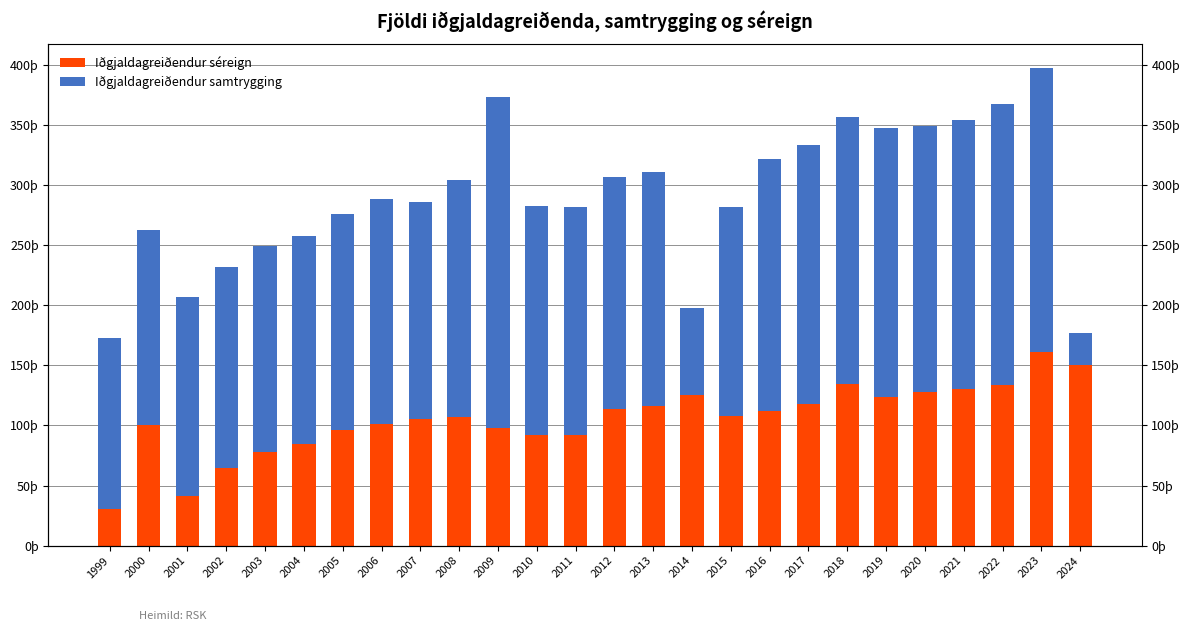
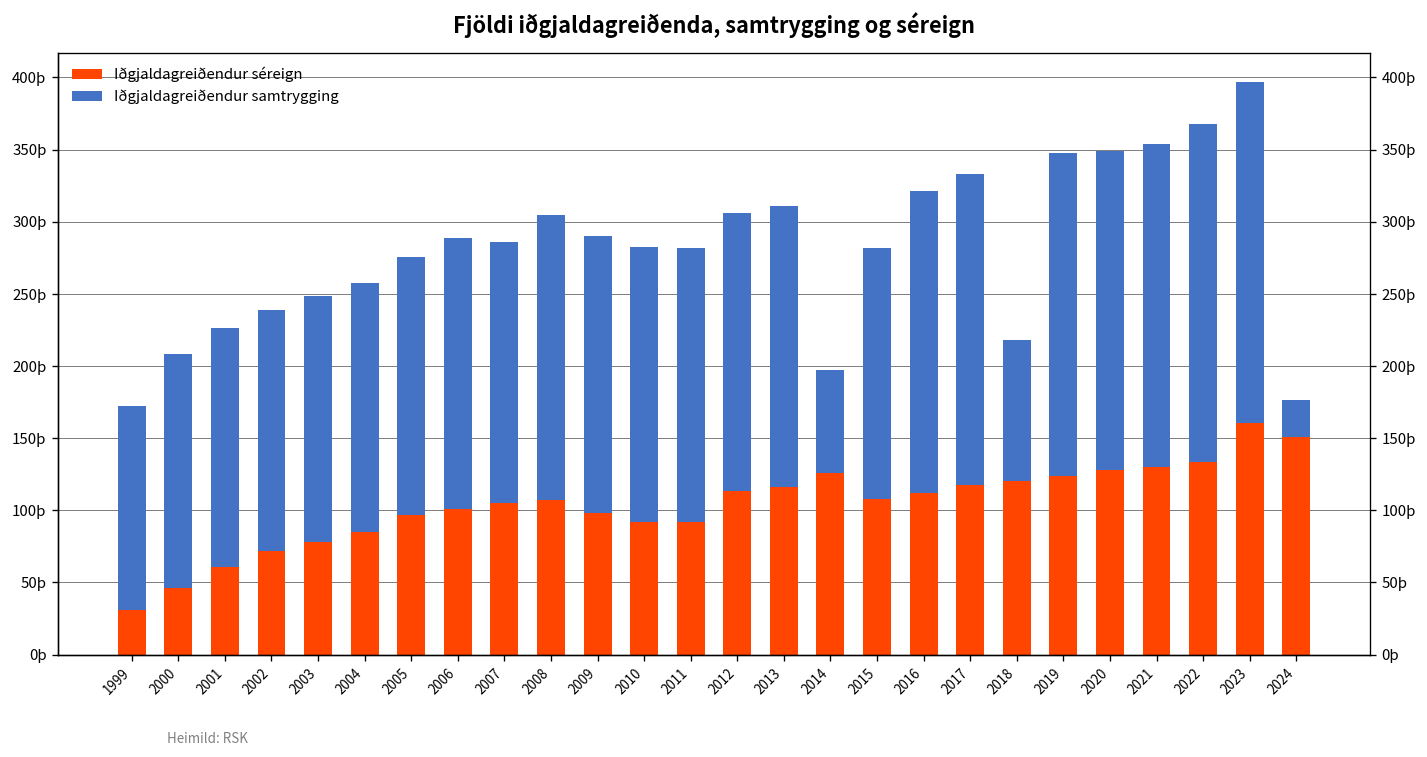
  {
    "Iðgjaldagreiðendur séreign": {
      "1999": "31þ",
-     "2000": "100þ",
-     "2001": "41þ",
-     "2002": "64þ",
+     "2000": "46þ",
+     "2001": "61þ",
+     "2002": "72þ",
      "2003": "78þ",
      "2004": "85þ",
      "2005": "97þ",
      "2006": "101þ",
      "2007": "105þ",
      "2008": "107þ",
      "2009": "98þ",
      "2010": "92þ",
      "2011": "92þ",
      "2012": "113þ",
      "2013": "116þ",
      "2014": "125þ",
      "2015": "108þ",
      "2016": "112þ",
      "2017": "118þ",
-     "2018": "134þ",
+     "2018": "120þ",
      "2019": "124þ",
      "2020": "128þ",
      "2021": "130þ",
      "2022": "134þ",
      "2023": "161þ",
      "2024": "151þ"
    },
    "Iðgjaldagreiðendur samtrygging": {
      "1999": "141þ",
      "2000": "162þ",
      "2001": "166þ",
      "2002": "167þ",
      "2003": "171þ",
      "2004": "173þ",
      "2005": "179þ",
      "2006": "187þ",
      "2007": "180þ",
      "2008": "197þ",
-     "2009": "275þ",
+     "2009": "192þ",
      "2010": "191þ",
      "2011": "190þ",
      "2012": "193þ",
      "2013": "195þ",
      "2014": "72þ",
      "2015": "174þ",
      "2016": "209þ",
      "2017": "216þ",
-     "2018": "222þ",
+     "2018": "98þ",
      "2019": "224þ",
      "2020": "221þ",
      "2021": "224þ",
      "2022": "234þ",
      "2023": "236þ",
      "2024": "26þ"
    }
  }
